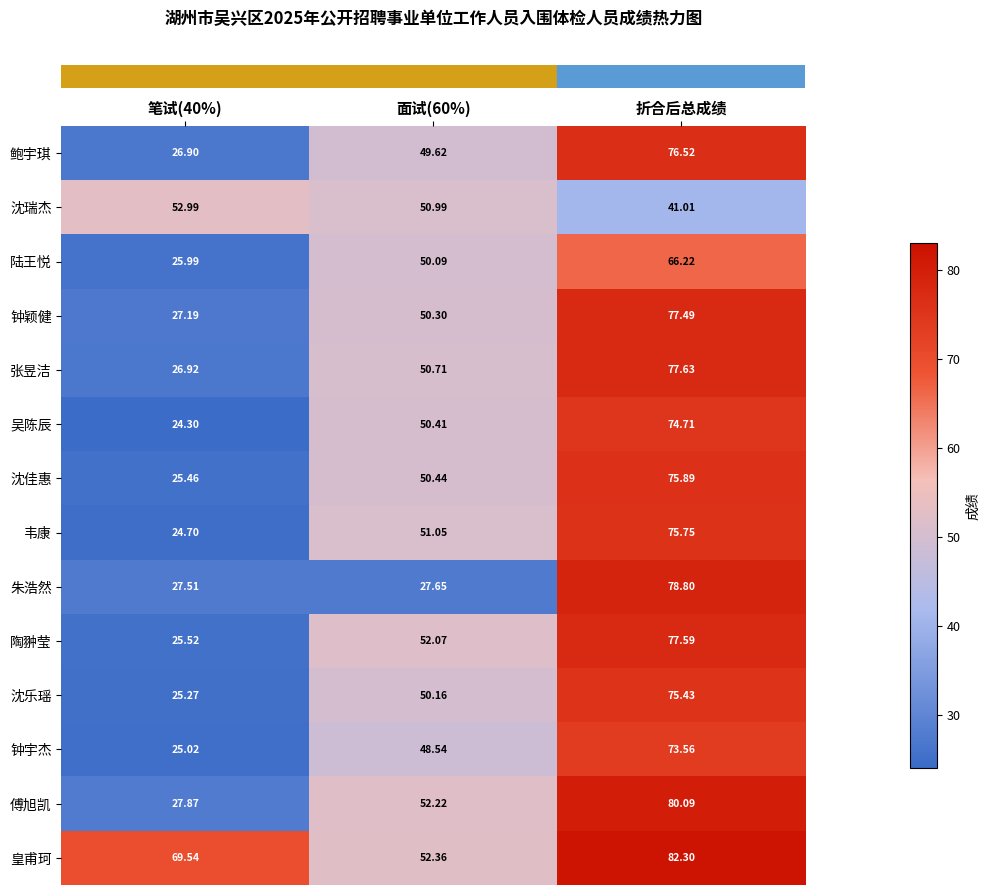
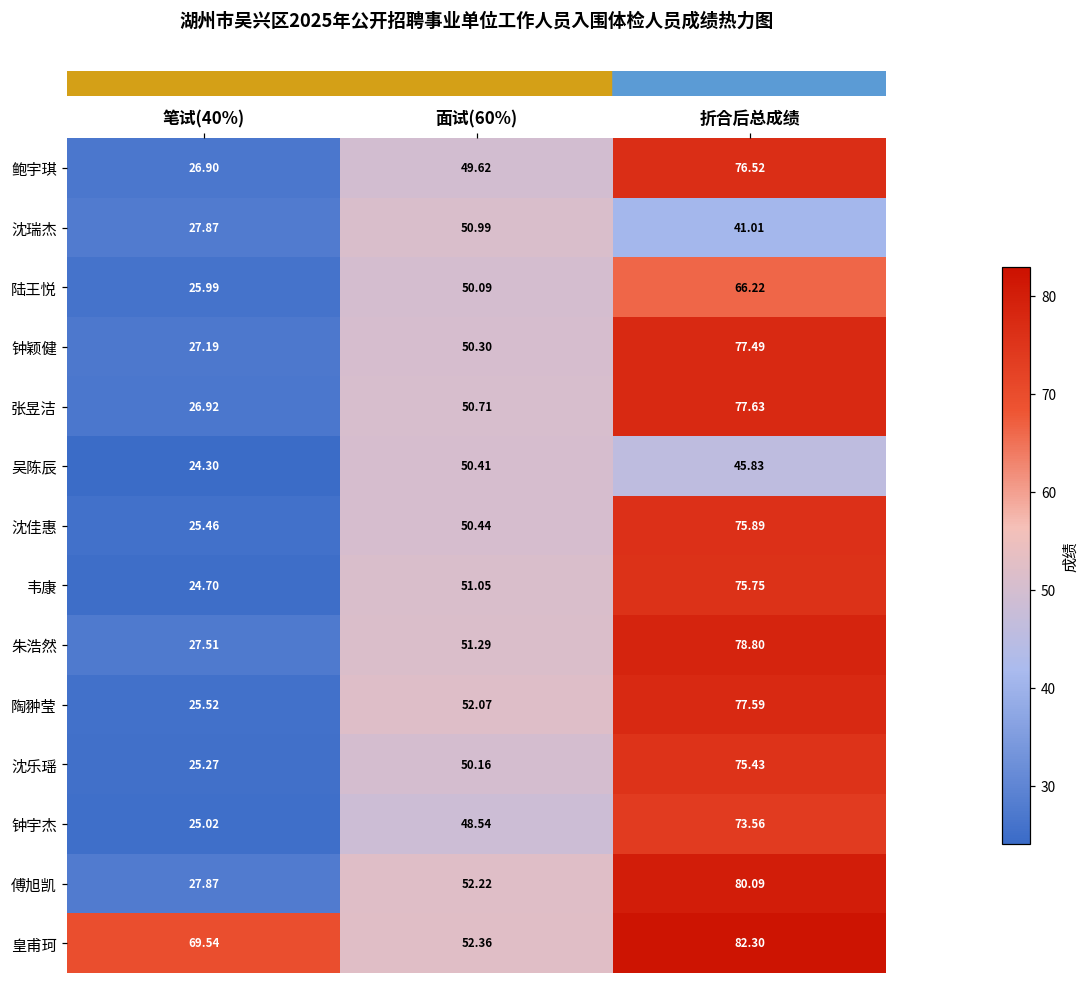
  {
    "鲍宇琪": {
      "笔试(40%)": 26.90,
      "面试(60%)": 49.62,
      "折合后总成绩": 76.52
    },
    "沈瑞杰": {
-     "笔试(40%)": 52.99,
+     "笔试(40%)": 27.87,
      "面试(60%)": 50.99,
      "折合后总成绩": 41.01
    },
    "陆王悦": {
      "笔试(40%)": 25.99,
      "面试(60%)": 50.09,
      "折合后总成绩": 66.22
    },
    "钟颖健": {
      "笔试(40%)": 27.19,
      "面试(60%)": 50.30,
      "折合后总成绩": 77.49
    },
    "张昱洁": {
      "笔试(40%)": 26.92,
      "面试(60%)": 50.71,
      "折合后总成绩": 77.63
    },
    "吴陈辰": {
      "笔试(40%)": 24.30,
      "面试(60%)": 50.41,
-     "折合后总成绩": 74.71
+     "折合后总成绩": 45.83
    },
    "沈佳惠": {
      "笔试(40%)": 25.46,
      "面试(60%)": 50.44,
      "折合后总成绩": 75.89
    },
    "韦康": {
      "笔试(40%)": 24.70,
      "面试(60%)": 51.05,
      "折合后总成绩": 75.75
    },
    "朱浩然": {
      "笔试(40%)": 27.51,
-     "面试(60%)": 27.65,
+     "面试(60%)": 51.29,
      "折合后总成绩": 78.80
    },
    "陶翀莹": {
      "笔试(40%)": 25.52,
      "面试(60%)": 52.07,
      "折合后总成绩": 77.59
    },
    "沈乐瑶": {
      "笔试(40%)": 25.27,
      "面试(60%)": 50.16,
      "折合后总成绩": 75.43
    },
    "钟宇杰": {
      "笔试(40%)": 25.02,
      "面试(60%)": 48.54,
      "折合后总成绩": 73.56
    },
    "傅旭凯": {
      "笔试(40%)": 27.87,
      "面试(60%)": 52.22,
      "折合后总成绩": 80.09
    },
    "皇甫珂": {
      "笔试(40%)": 69.54,
      "面试(60%)": 52.36,
      "折合后总成绩": 82.30
    }
  }
